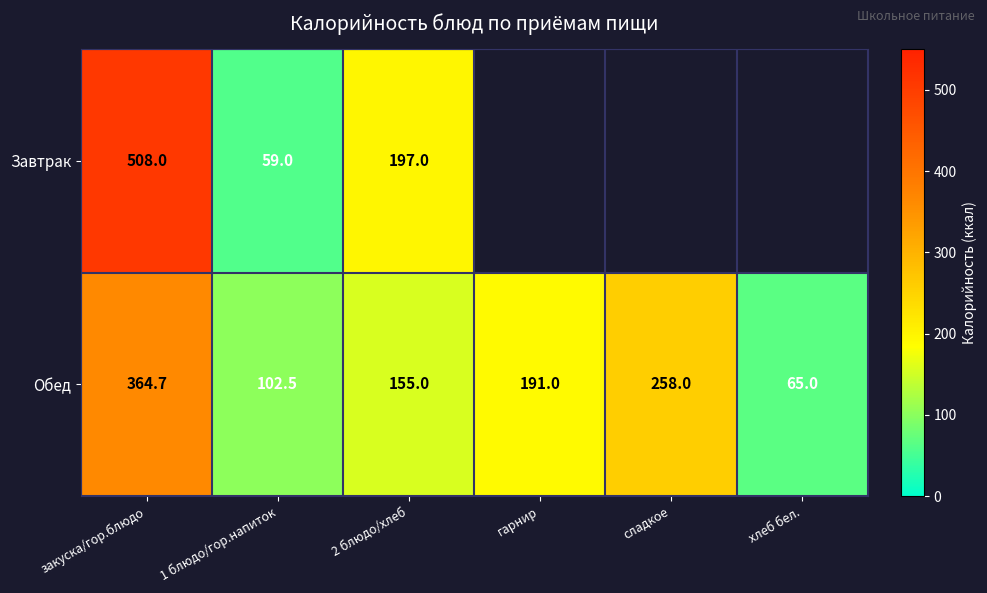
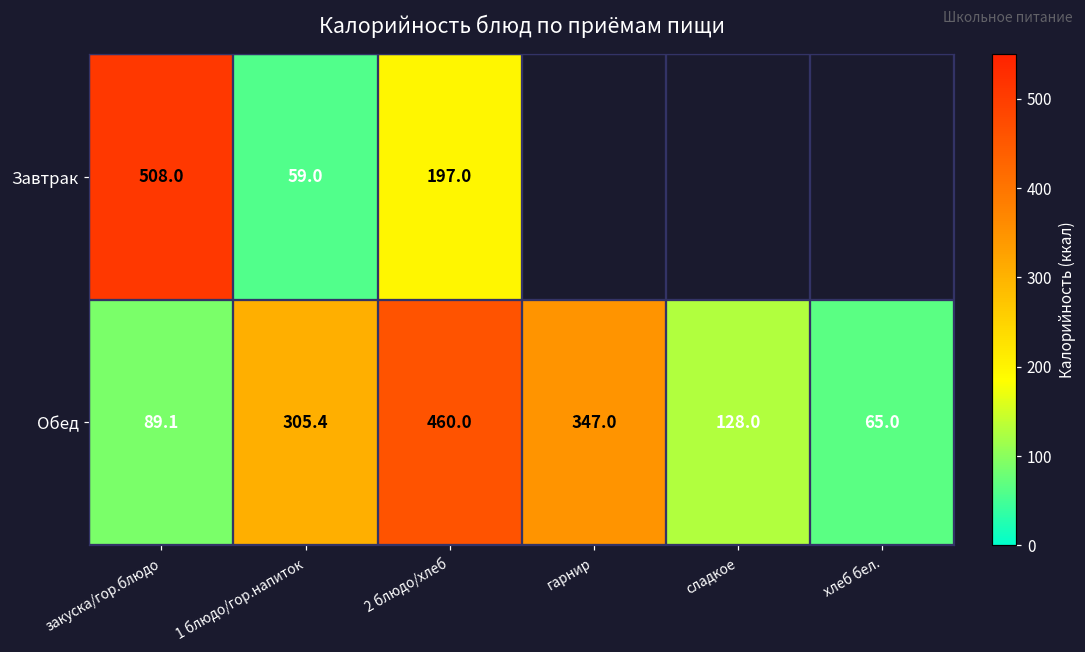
  {
    "Завтрак": {
      "закуска/гор.блюдо": 508.0,
      "1 блюдо/гор.напиток": 59.0,
      "2 блюдо/хлеб": 197.0
    },
    "Обед": {
-     "закуска/гор.блюдо": 364.7,
-     "1 блюдо/гор.напиток": 102.5,
-     "2 блюдо/хлеб": 155.0,
-     "гарнир": 191.0,
-     "сладкое": 258.0,
+     "закуска/гор.блюдо": 89.1,
+     "1 блюдо/гор.напиток": 305.4,
+     "2 блюдо/хлеб": 460.0,
+     "гарнир": 347.0,
+     "сладкое": 128.0,
      "хлеб бел.": 65.0
    }
  }
